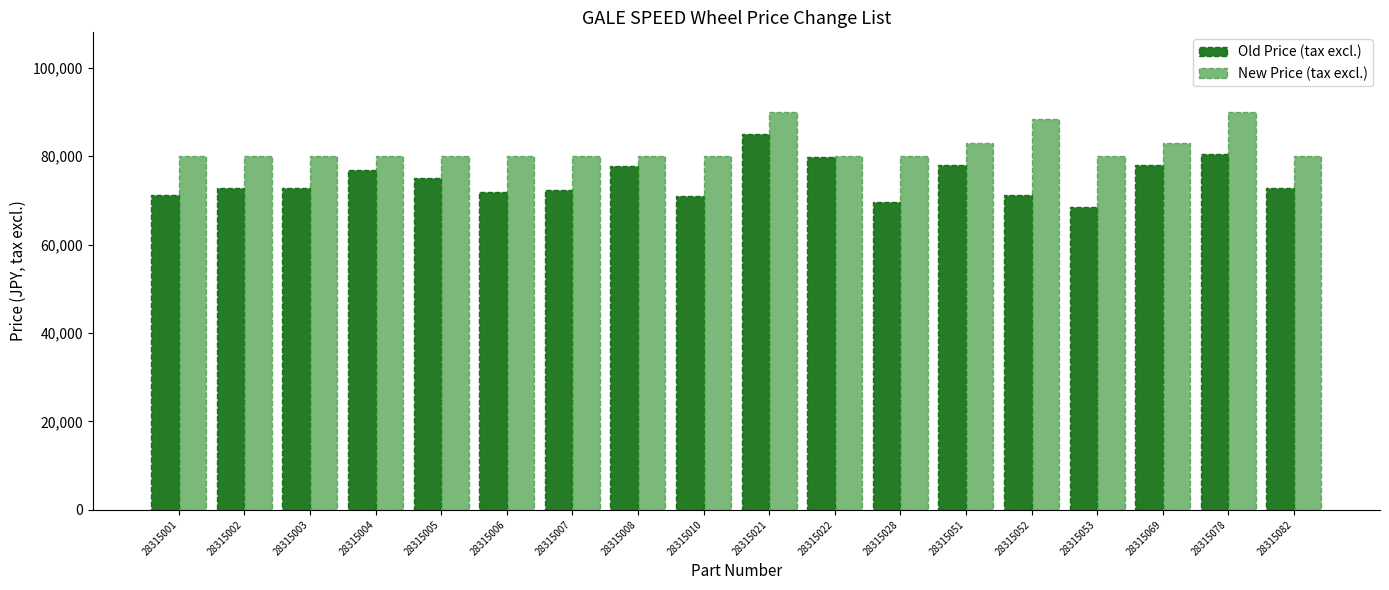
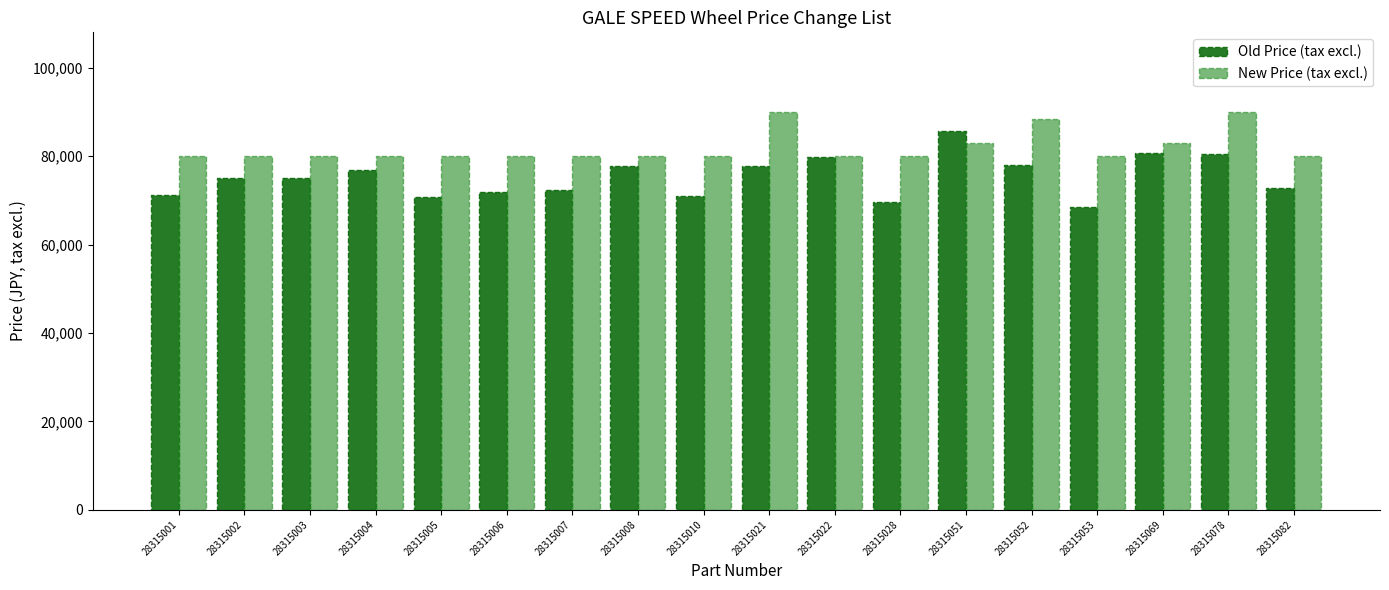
  {
    "Old Price (tax excl.)": {
      "28315001": "71,000",
-     "28315002": "73,000",
-     "28315003": "73,000",
+     "28315002": "75,000",
+     "28315003": "75,000",
      "28315004": "77,000",
-     "28315005": "75,000",
+     "28315005": "71,000",
      "28315006": "72,000",
      "28315007": "72,000",
      "28315008": "78,000",
      "28315010": "71,000",
-     "28315021": "85,000",
+     "28315021": "78,000",
      "28315022": "80,000",
      "28315028": "70,000",
-     "28315051": "78,000",
-     "28315052": "71,000",
+     "28315051": "86,000",
+     "28315052": "78,000",
      "28315053": "68,000",
-     "28315069": "78,000",
+     "28315069": "81,000",
      "28315078": "81,000",
      "28315082": "73,000"
    },
    "New Price (tax excl.)": {
      "28315001": "80,000",
      "28315002": "80,000",
      "28315003": "80,000",
      "28315004": "80,000",
      "28315005": "80,000",
      "28315006": "80,000",
      "28315007": "80,000",
      "28315008": "80,000",
      "28315010": "80,000",
      "28315021": "90,000",
      "28315022": "80,000",
      "28315028": "80,000",
      "28315051": "83,000",
      "28315052": "88,000",
      "28315053": "80,000",
      "28315069": "83,000",
      "28315078": "90,000",
      "28315082": "80,000"
    }
  }
